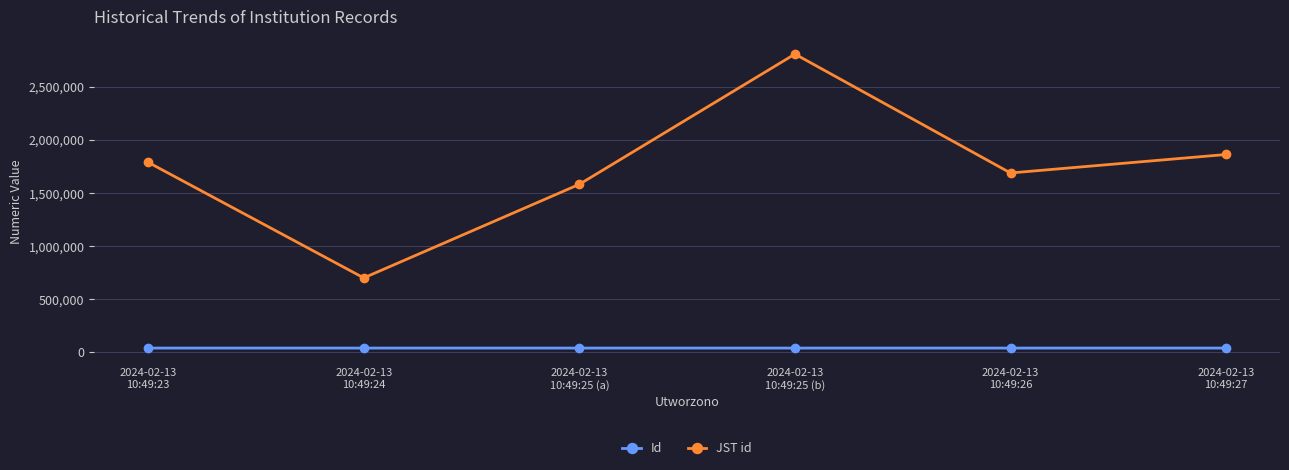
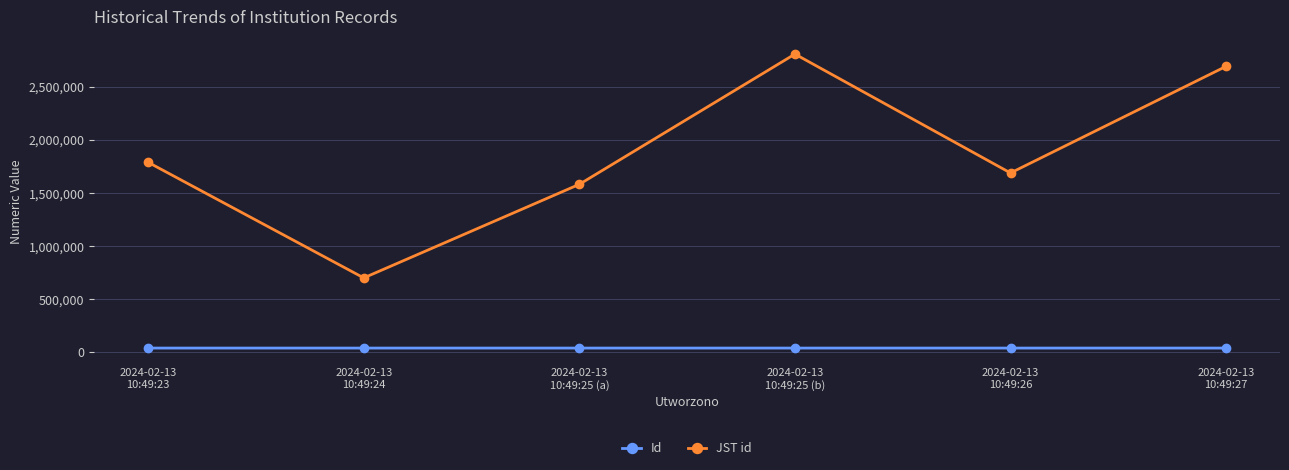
  {
    "Id": {
      "2024-02-13 10:49:23": "40,000",
      "2024-02-13 10:49:24": "40,000",
      "2024-02-13 10:49:25 (a)": "40,000",
      "2024-02-13 10:49:25 (b)": "40,000",
      "2024-02-13 10:49:26": "40,000",
      "2024-02-13 10:49:27": "40,000"
    },
    "JST id": {
      "2024-02-13 10:49:23": "1,790,000",
      "2024-02-13 10:49:24": "700,000",
      "2024-02-13 10:49:25 (a)": "1,580,000",
      "2024-02-13 10:49:25 (b)": "2,810,000",
      "2024-02-13 10:49:26": "1,690,000",
-     "2024-02-13 10:49:27": "1,860,000"
+     "2024-02-13 10:49:27": "2,690,000"
    }
  }
